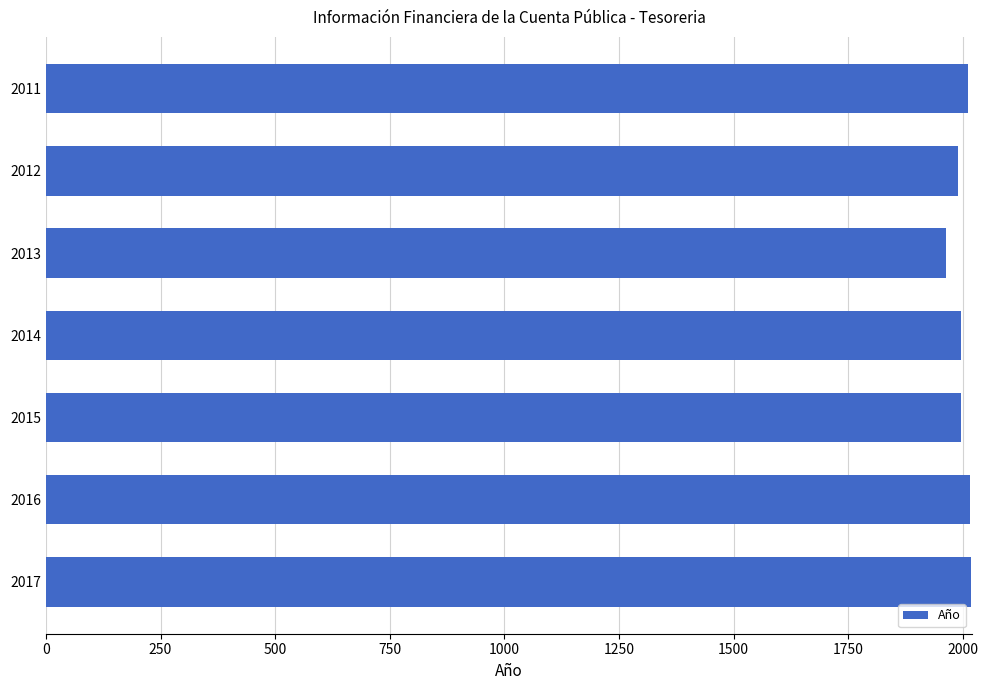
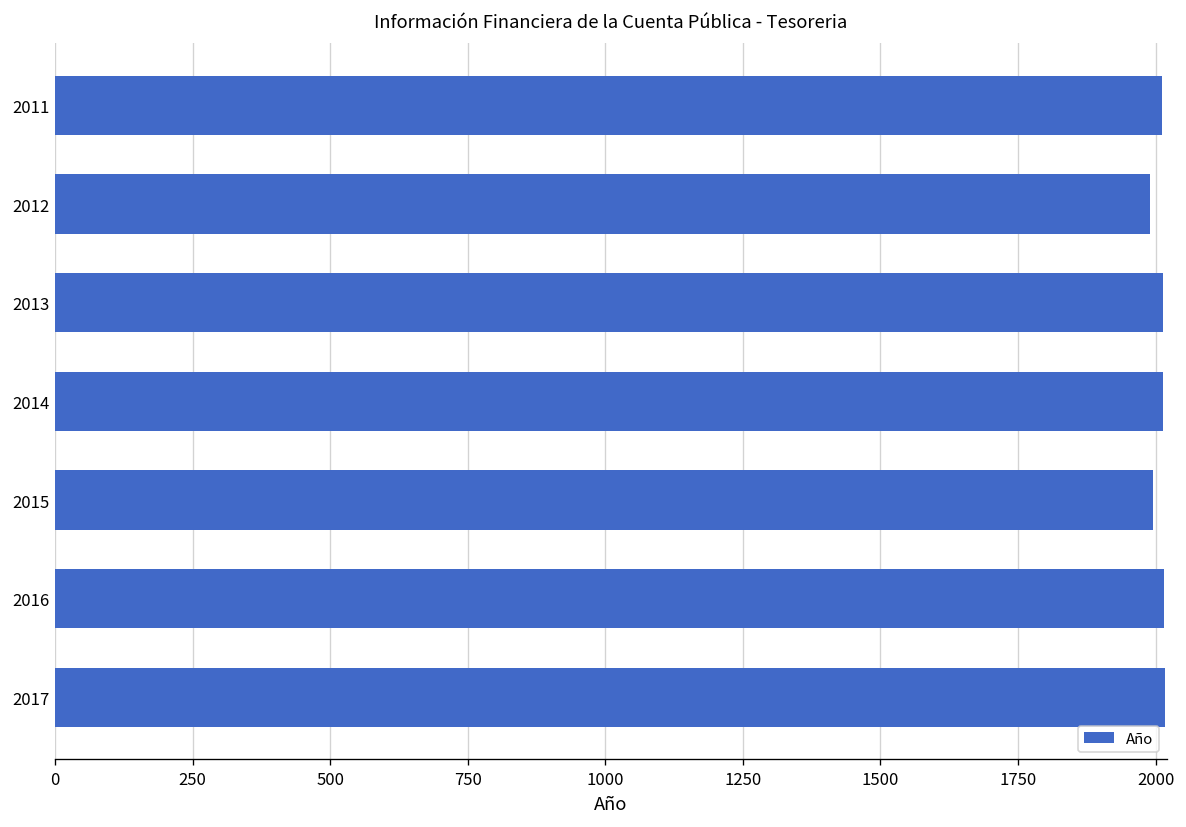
  {
    "2011": 2010,
    "2012": 1990,
-   "2013": 1960,
-   "2014": 2000,
+   "2013": 2010,
+   "2014": 2010,
    "2015": 2000,
    "2016": 2020,
    "2017": 2020
  }
